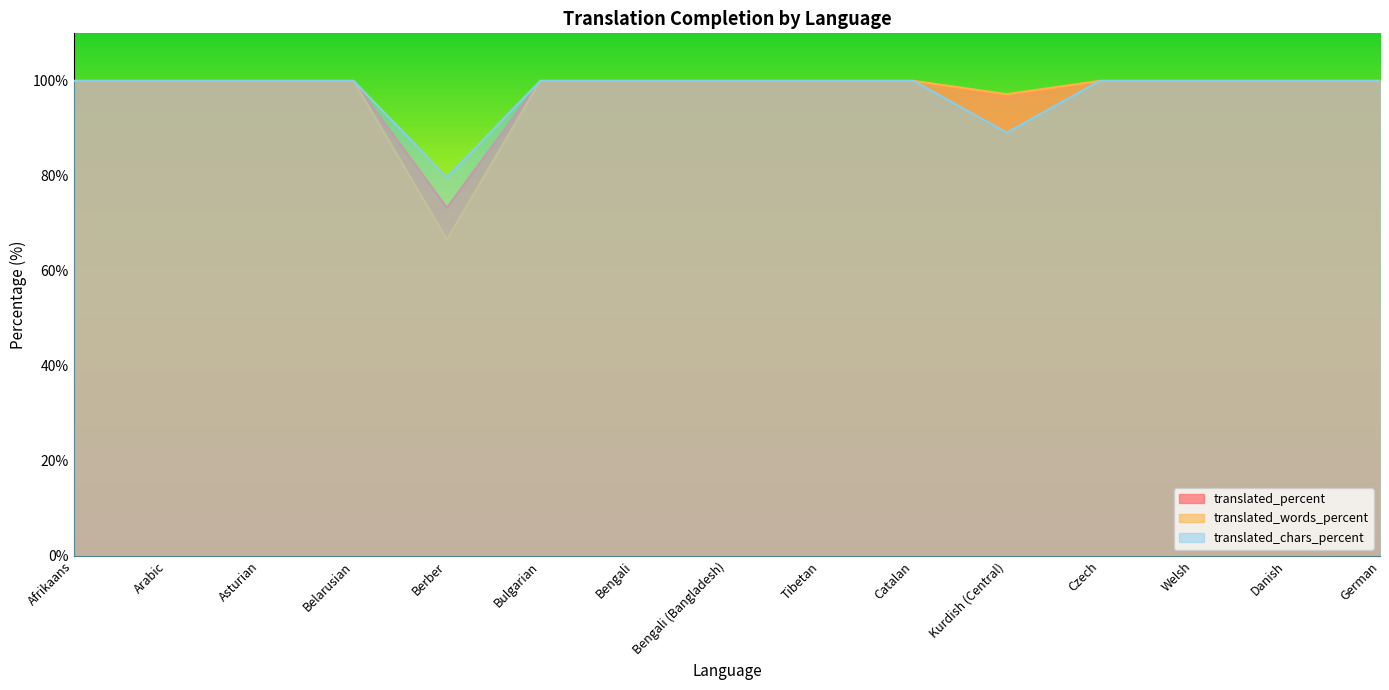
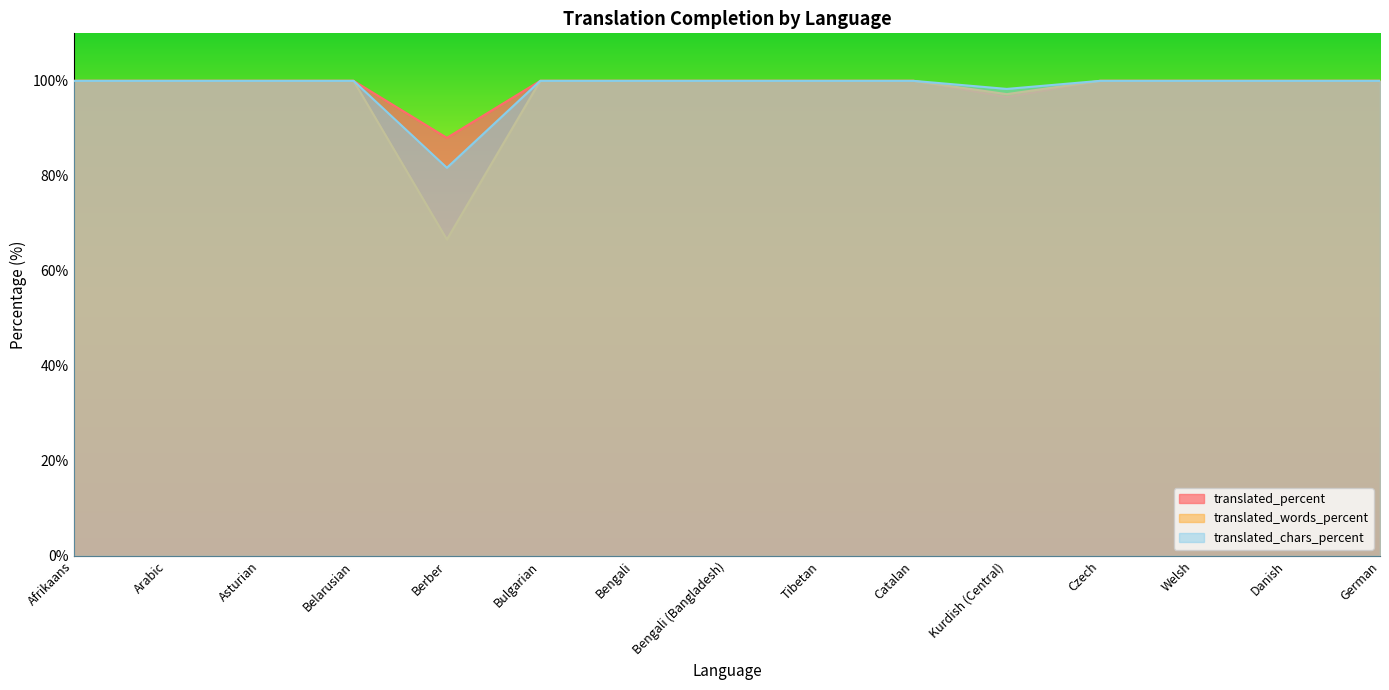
  {
    "translated_percent": {
-     "Berber": "73%",
+     "Berber": "88%",
      "Kurdish (Central)": "97%"
    },
    "translated_words_percent": {
      "Berber": "67%",
      "Kurdish (Central)": "97%"
    },
    "translated_chars_percent": {
-     "Berber": "80%",
-     "Kurdish (Central)": "89%"
+     "Berber": "82%",
+     "Kurdish (Central)": "98%"
    }
  }
